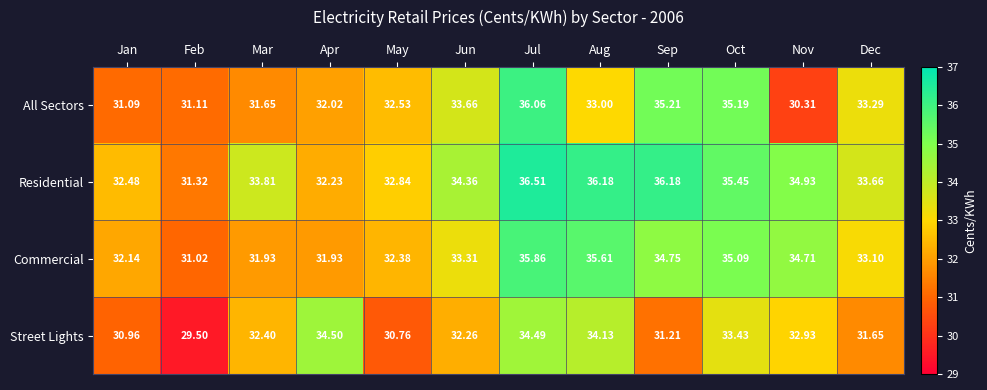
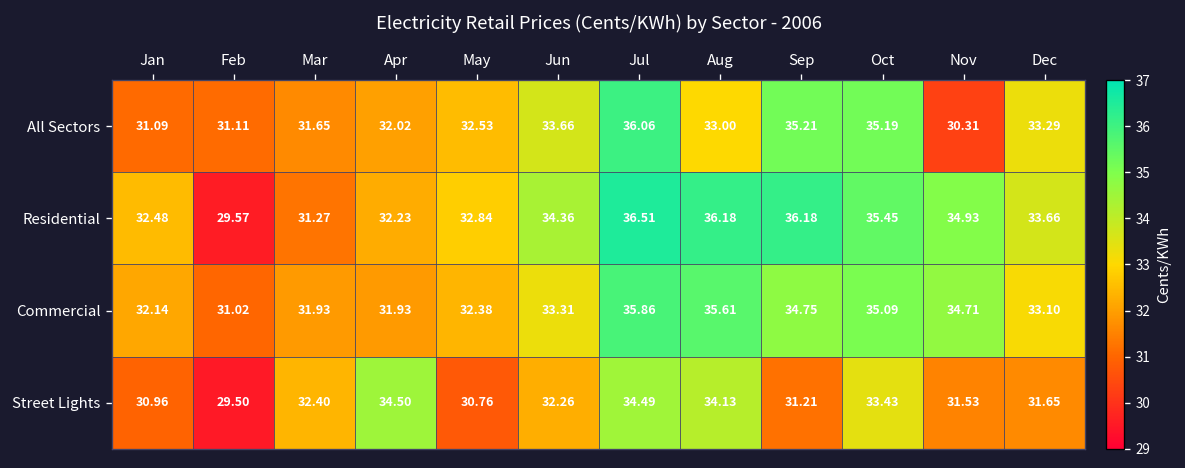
  {
    "All Sectors": {
      "Jan": 31.09,
      "Feb": 31.11,
      "Mar": 31.65,
      "Apr": 32.02,
      "May": 32.53,
      "Jun": 33.66,
      "Jul": 36.06,
      "Aug": 33.00,
      "Sep": 35.21,
      "Oct": 35.19,
      "Nov": 30.31,
      "Dec": 33.29
    },
    "Residential": {
      "Jan": 32.48,
-     "Feb": 31.32,
-     "Mar": 33.81,
+     "Feb": 29.57,
+     "Mar": 31.27,
      "Apr": 32.23,
      "May": 32.84,
      "Jun": 34.36,
      "Jul": 36.51,
      "Aug": 36.18,
      "Sep": 36.18,
      "Oct": 35.45,
      "Nov": 34.93,
      "Dec": 33.66
    },
    "Commercial": {
      "Jan": 32.14,
      "Feb": 31.02,
      "Mar": 31.93,
      "Apr": 31.93,
      "May": 32.38,
      "Jun": 33.31,
      "Jul": 35.86,
      "Aug": 35.61,
      "Sep": 34.75,
      "Oct": 35.09,
      "Nov": 34.71,
      "Dec": 33.10
    },
    "Street Lights": {
      "Jan": 30.96,
      "Feb": 29.50,
      "Mar": 32.40,
      "Apr": 34.50,
      "May": 30.76,
      "Jun": 32.26,
      "Jul": 34.49,
      "Aug": 34.13,
      "Sep": 31.21,
      "Oct": 33.43,
-     "Nov": 32.93,
+     "Nov": 31.53,
      "Dec": 31.65
    }
  }
